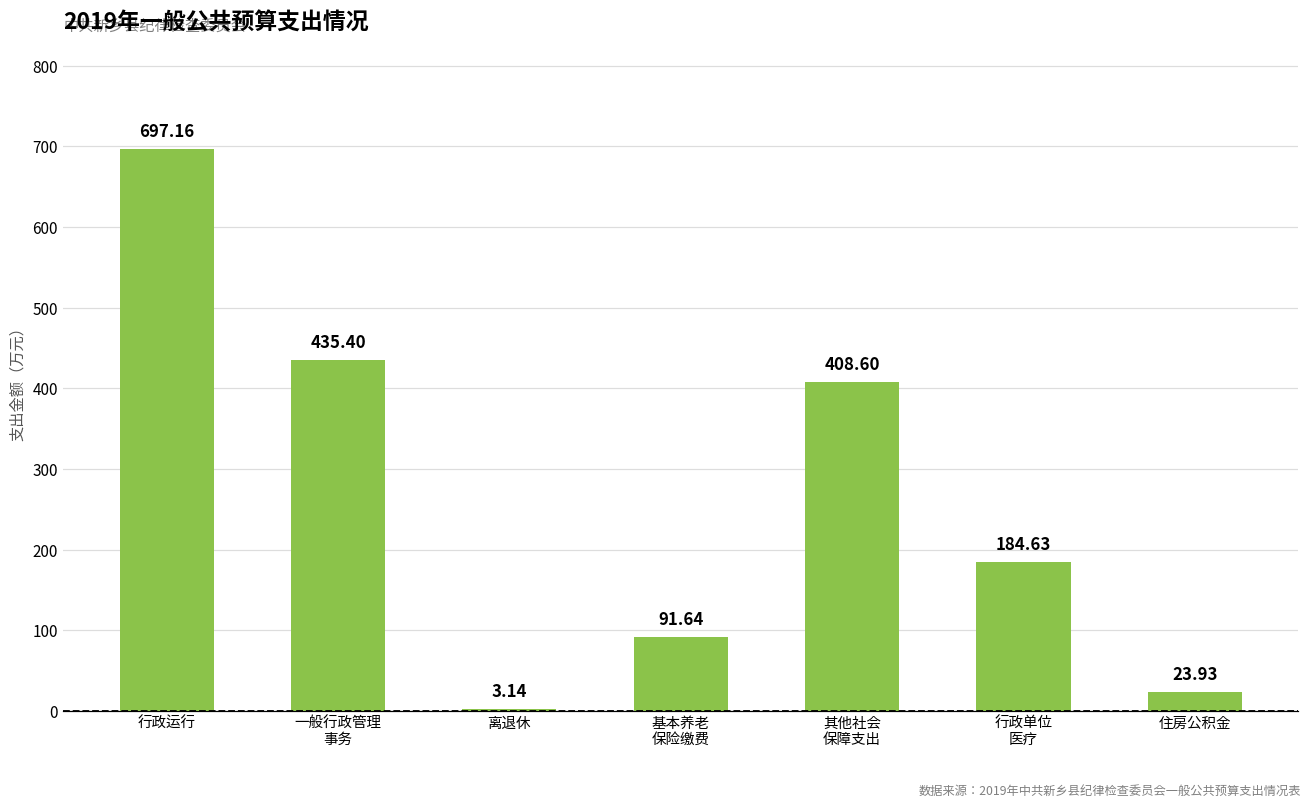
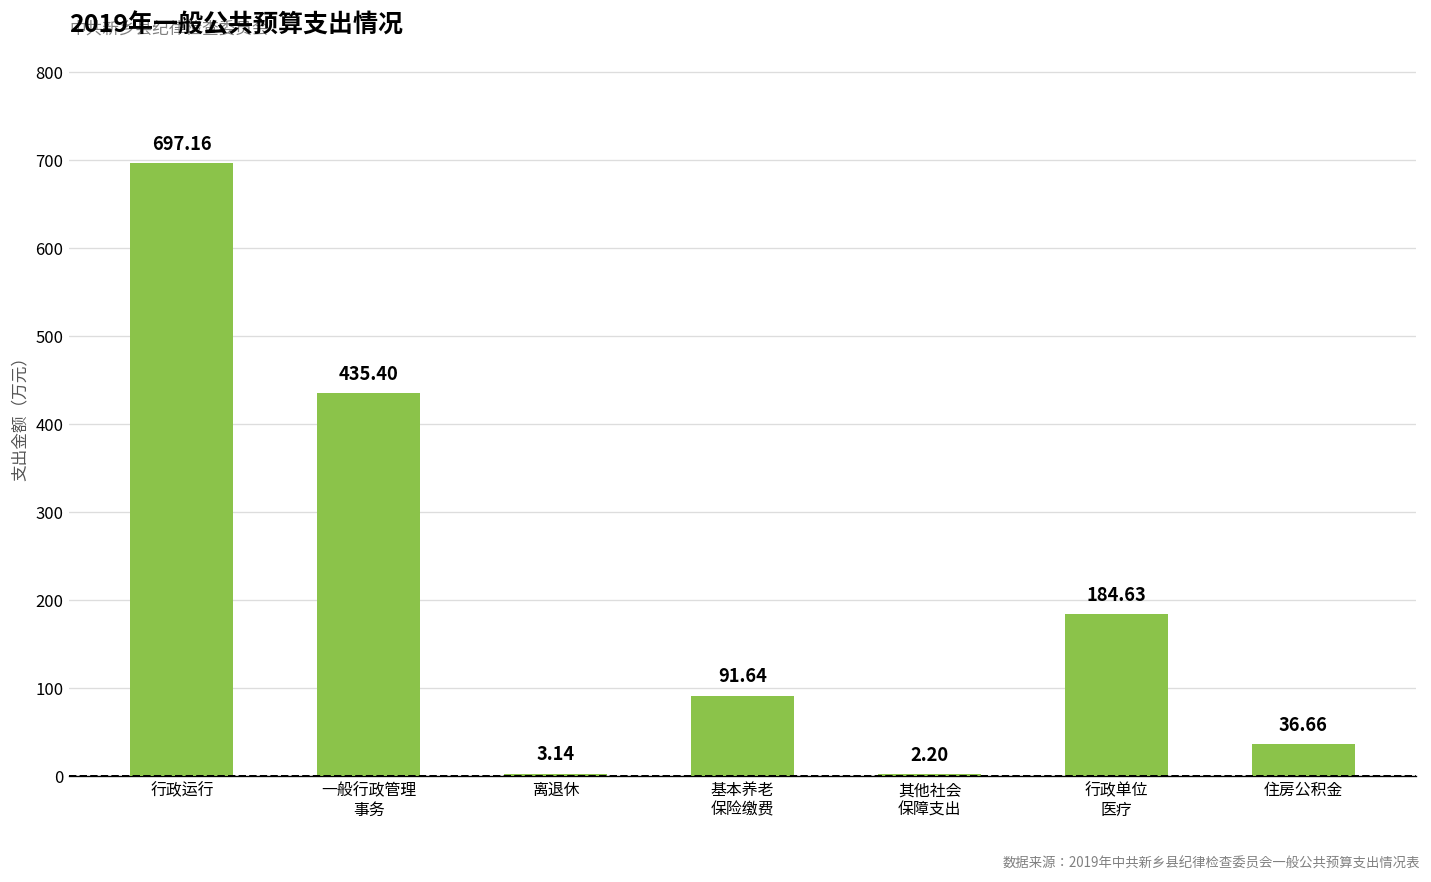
  {
    "行政运行": 697.16,
    "一般行政管理 事务": 435.40,
    "离退休": 3.14,
    "基本养老 保险缴费": 91.64,
-   "其他社会 保障支出": 408.60,
+   "其他社会 保障支出": 2.20,
    "行政单位 医疗": 184.63,
-   "住房公积金": 23.93
+   "住房公积金": 36.66
  }
